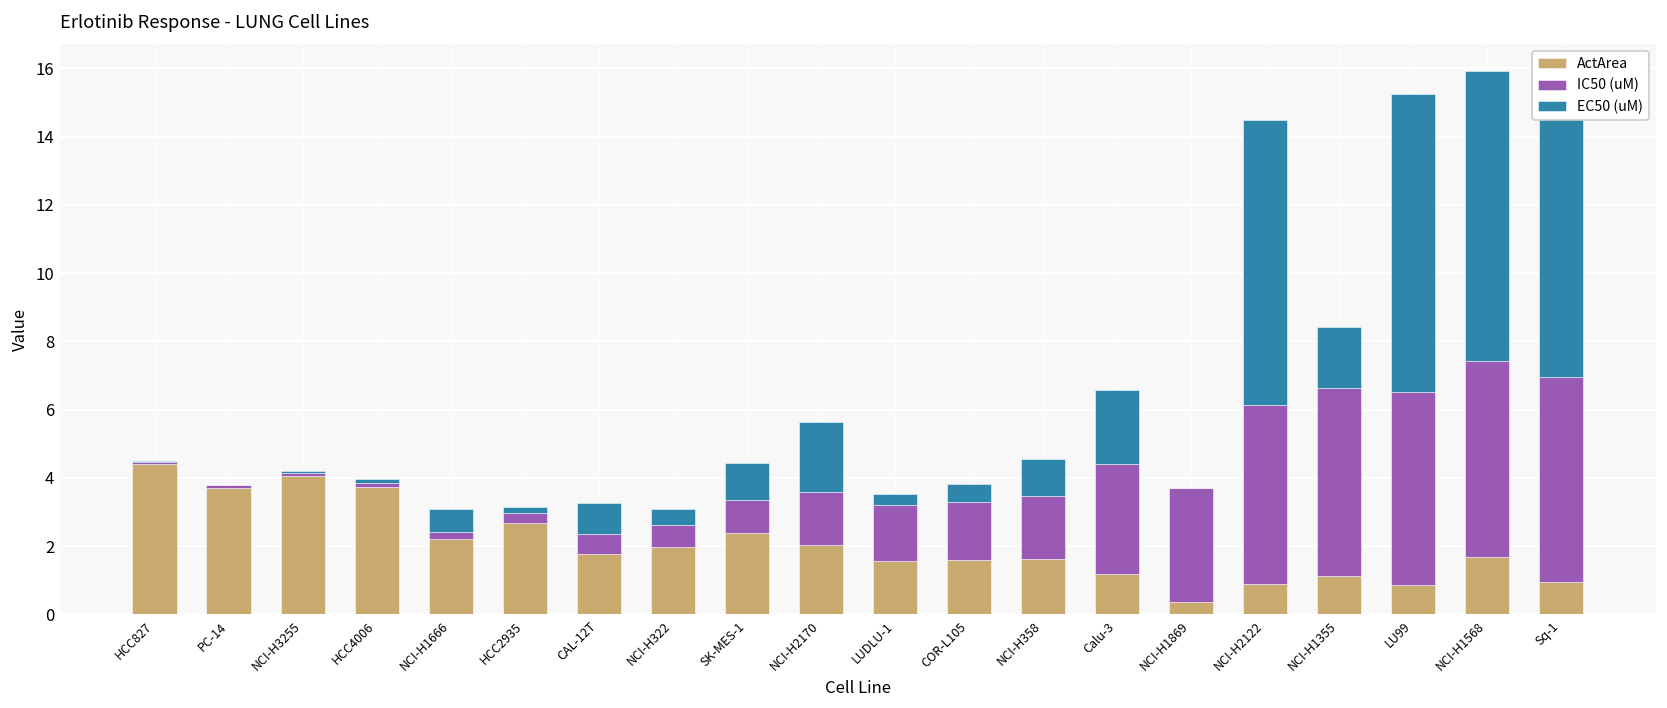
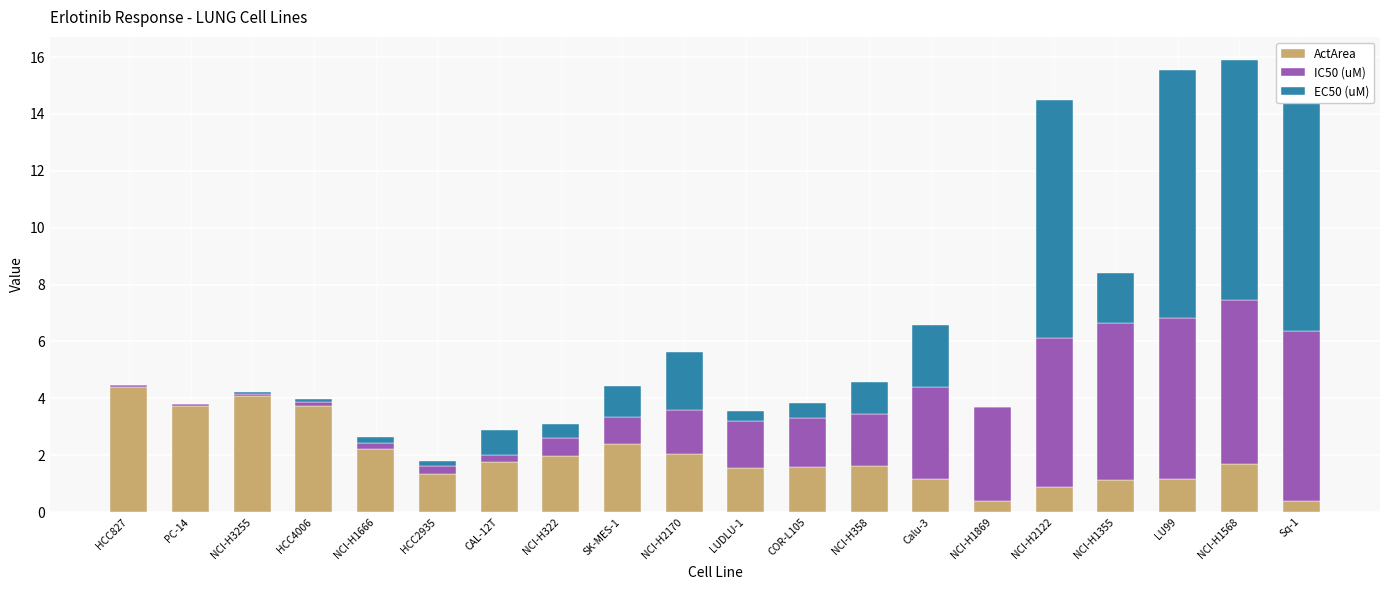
  {
    "ActArea": {
      "HCC827": 4.4,
      "PC-14": 3.7,
      "NCI-H3255": 4.1,
      "HCC4006": 3.7,
      "NCI-H1666": 2.2,
-     "HCC2935": 2.7,
+     "HCC2935": 1.3,
      "CAL-12T": 1.8,
      "NCI-H322": 2.0,
      "SK-MES-1": 2.4,
      "NCI-H2170": 2.0,
      "LUDLU-1": 1.6,
      "COR-L105": 1.6,
      "NCI-H358": 1.6,
      "Calu-3": 1.2,
      "NCI-H1869": 0.4,
      "NCI-H2122": 0.9,
      "NCI-H1355": 1.1,
-     "LU99": 0.9,
+     "LU99": 1.2,
      "NCI-H1568": 1.7,
-     "Sq-1": 1.0
+     "Sq-1": 0.4
    },
    "IC50 (uM)": {
      "HCC4006": 0.1,
      "NCI-H1666": 0.2,
      "HCC2935": 0.3,
-     "CAL-12T": 0.6,
+     "CAL-12T": 0.2,
      "NCI-H322": 0.6,
      "SK-MES-1": 1.0,
      "NCI-H2170": 1.6,
      "LUDLU-1": 1.7,
      "COR-L105": 1.7,
      "NCI-H358": 1.8,
      "Calu-3": 3.2,
      "NCI-H1869": 3.3,
      "NCI-H2122": 5.2,
      "NCI-H1355": 5.5,
      "LU99": 5.6,
      "NCI-H1568": 5.7,
      "Sq-1": 6.0
    },
    "EC50 (uM)": {
      "HCC4006": 0.1,
-     "NCI-H1666": 0.7,
+     "NCI-H1666": 0.2,
      "HCC2935": 0.2,
      "CAL-12T": 0.9,
      "NCI-H322": 0.5,
      "SK-MES-1": 1.1,
      "NCI-H2170": 2.0,
      "LUDLU-1": 0.3,
      "COR-L105": 0.5,
      "NCI-H358": 1.1,
      "Calu-3": 2.2,
      "NCI-H1869": 0.0,
      "NCI-H2122": 8.4,
      "NCI-H1355": 1.8,
      "LU99": 8.7,
      "NCI-H1568": 8.5
    }
  }
